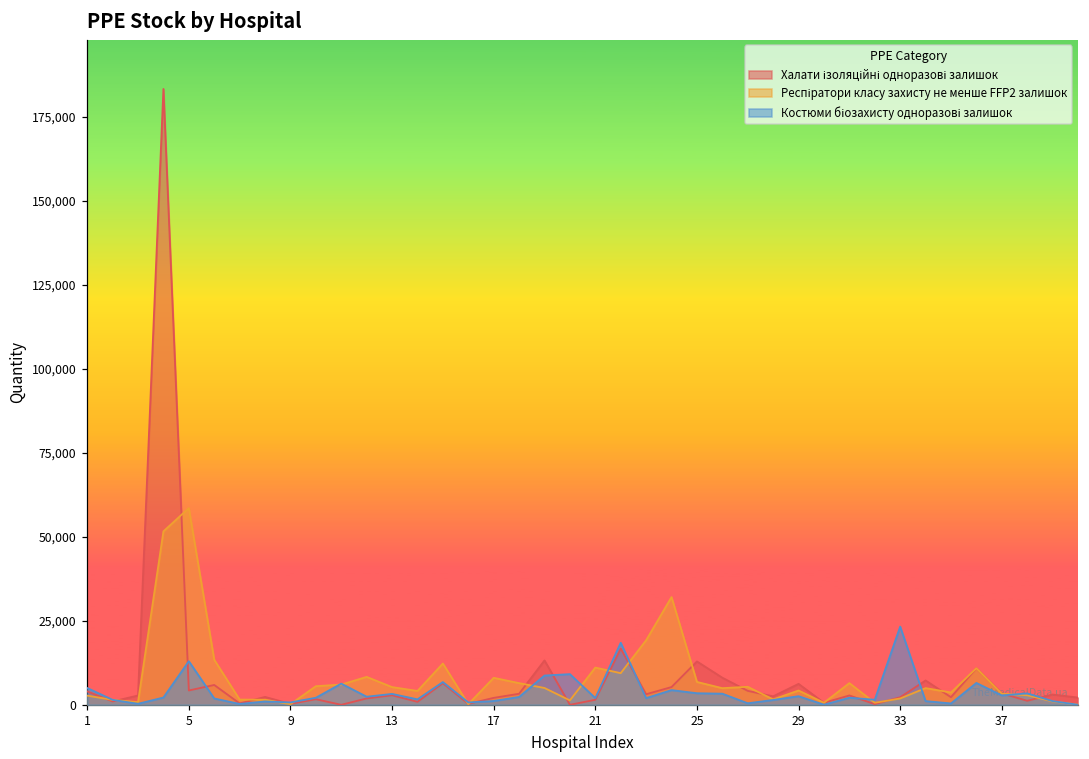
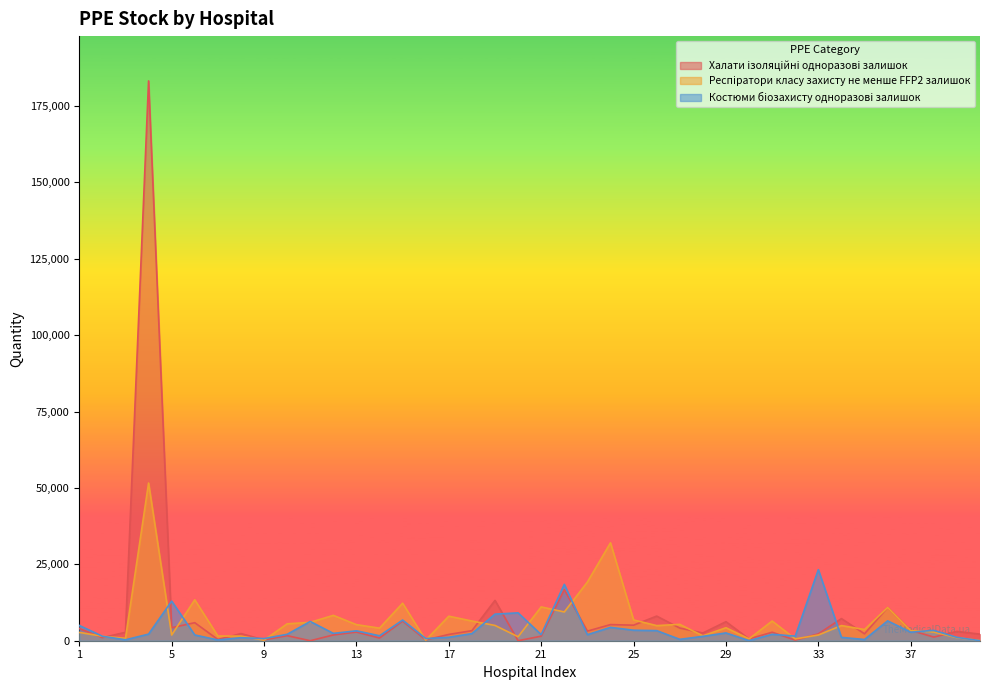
  {
    "Халати ізоляційні одноразові залишок": {
      "1": "4,000",
      "5": "4,000",
      "17": "2,000",
-     "25": "13,000",
+     "25": "5,000",
      "29": "6,000"
    },
    "Респіратори класу захисту не менше FFP2 залишок": {
      "1": "3,000",
-     "5": "59,000",
+     "5": "2,000",
      "13": "5,000",
      "17": "8,000",
      "21": "11,000",
      "25": "7,000",
      "29": "4,000"
    },
    "Костюми біозахисту одноразові залишок": {
      "1": "5,000",
      "5": "13,000",
      "17": "1,000",
      "25": "3,000",
      "29": "3,000",
      "33": "23,000"
    }
  }
